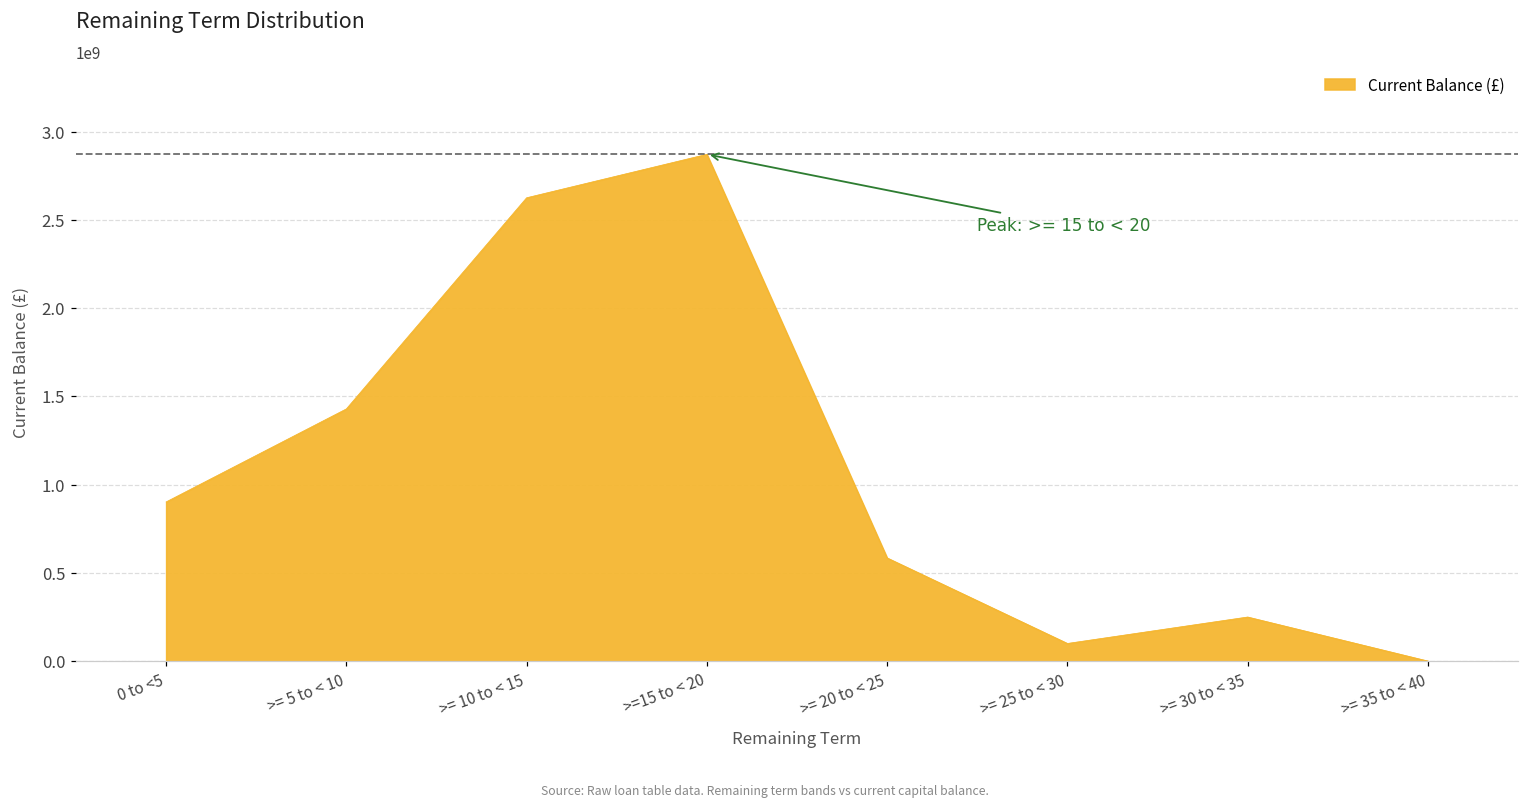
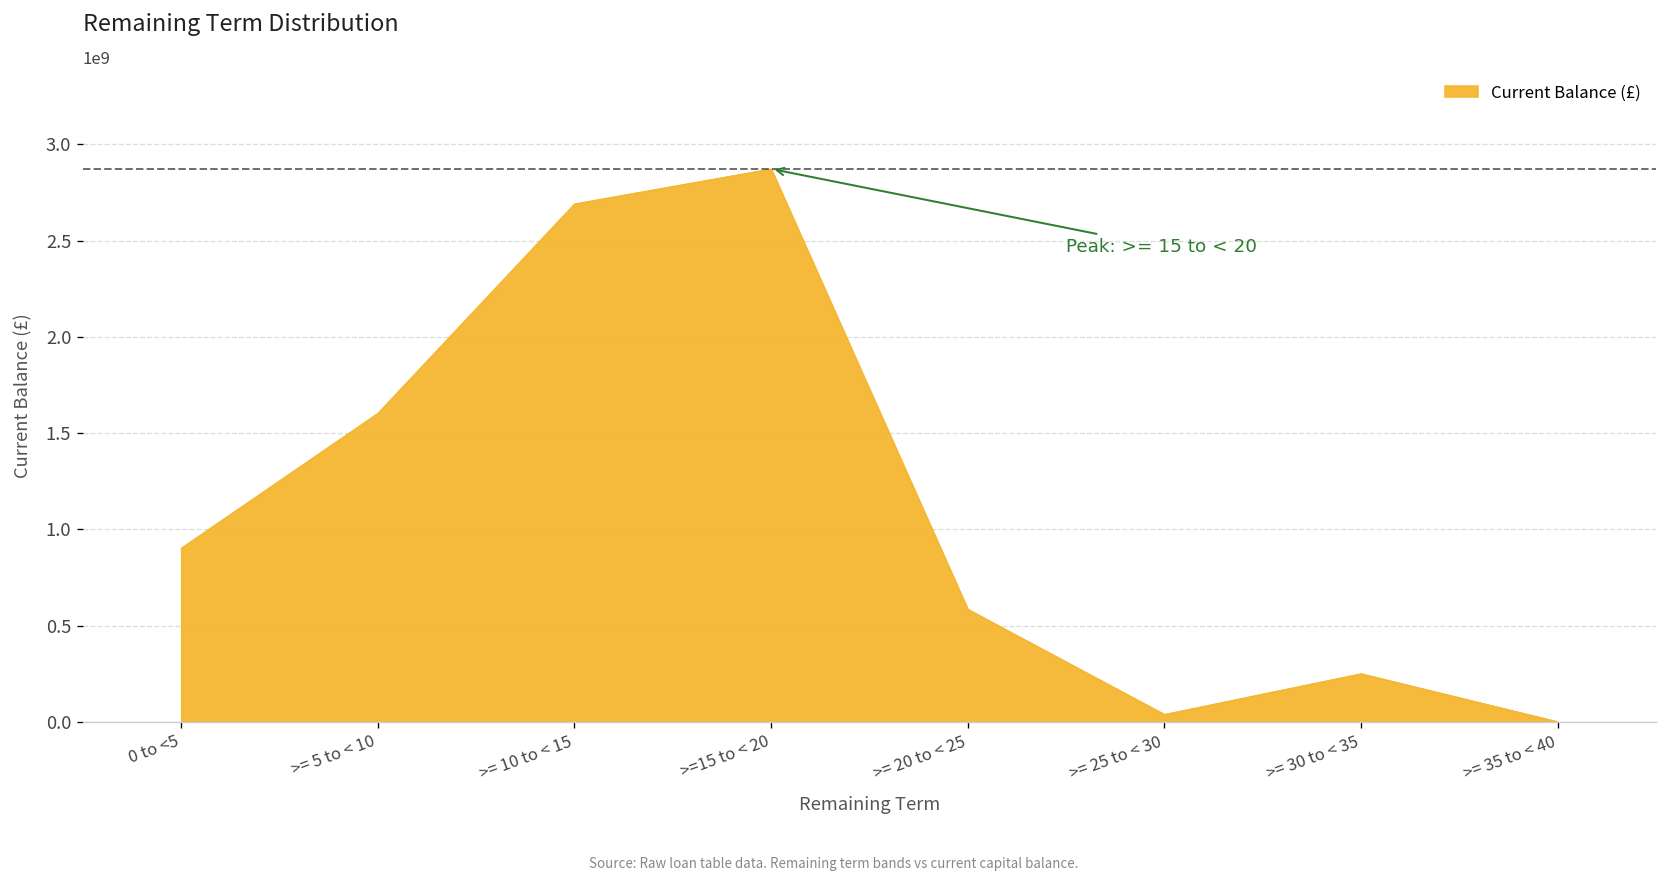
  {
    "0 to <5": 900000000,
-   ">= 5 to < 10": 1430000000,
-   ">= 10 to < 15": 2630000000,
+   ">= 5 to < 10": 1600000000,
+   ">= 10 to < 15": 2690000000,
    ">= 20 to < 25": 580000000,
-   ">= 25 to < 30": 100000000,
+   ">= 25 to < 30": 40000000,
    ">= 30 to < 35": 250000000,
    ">= 35 to < 40": 0
  }
